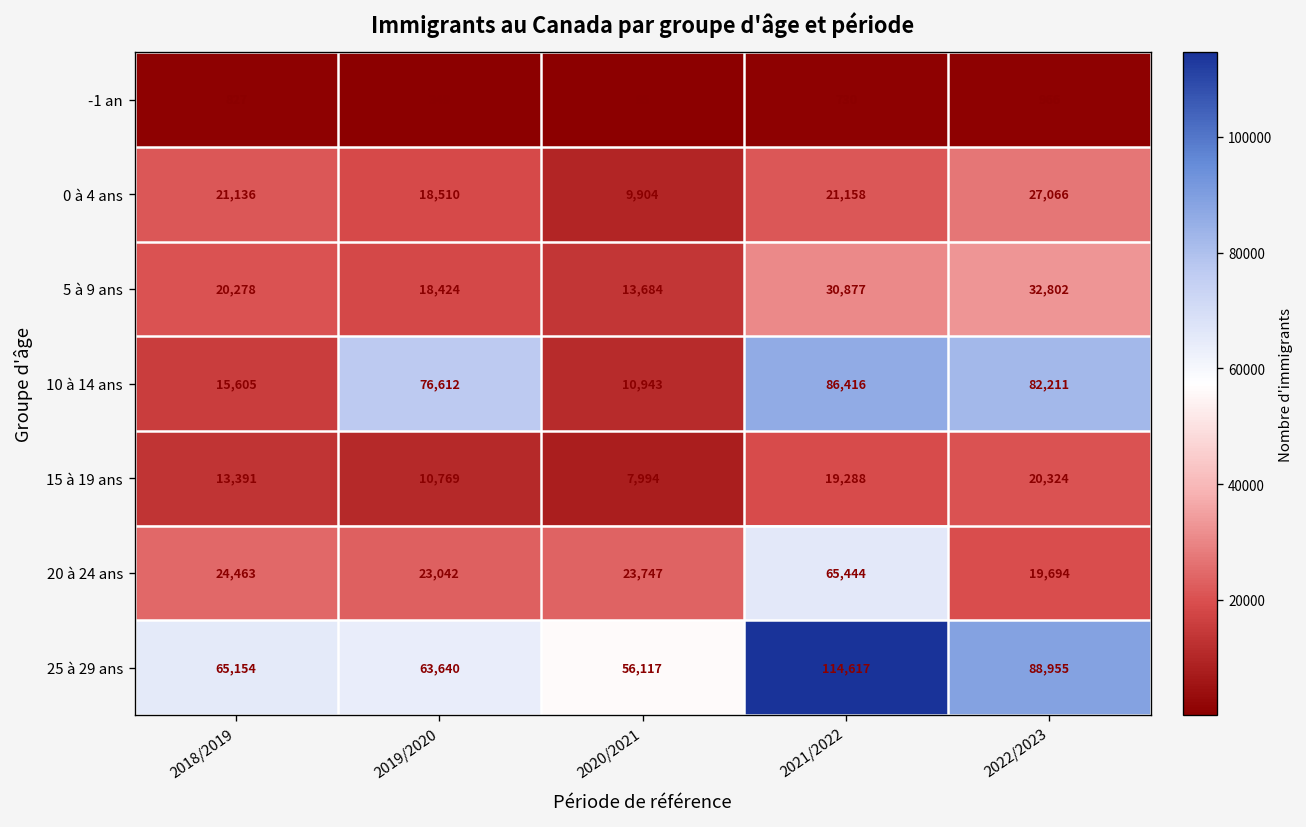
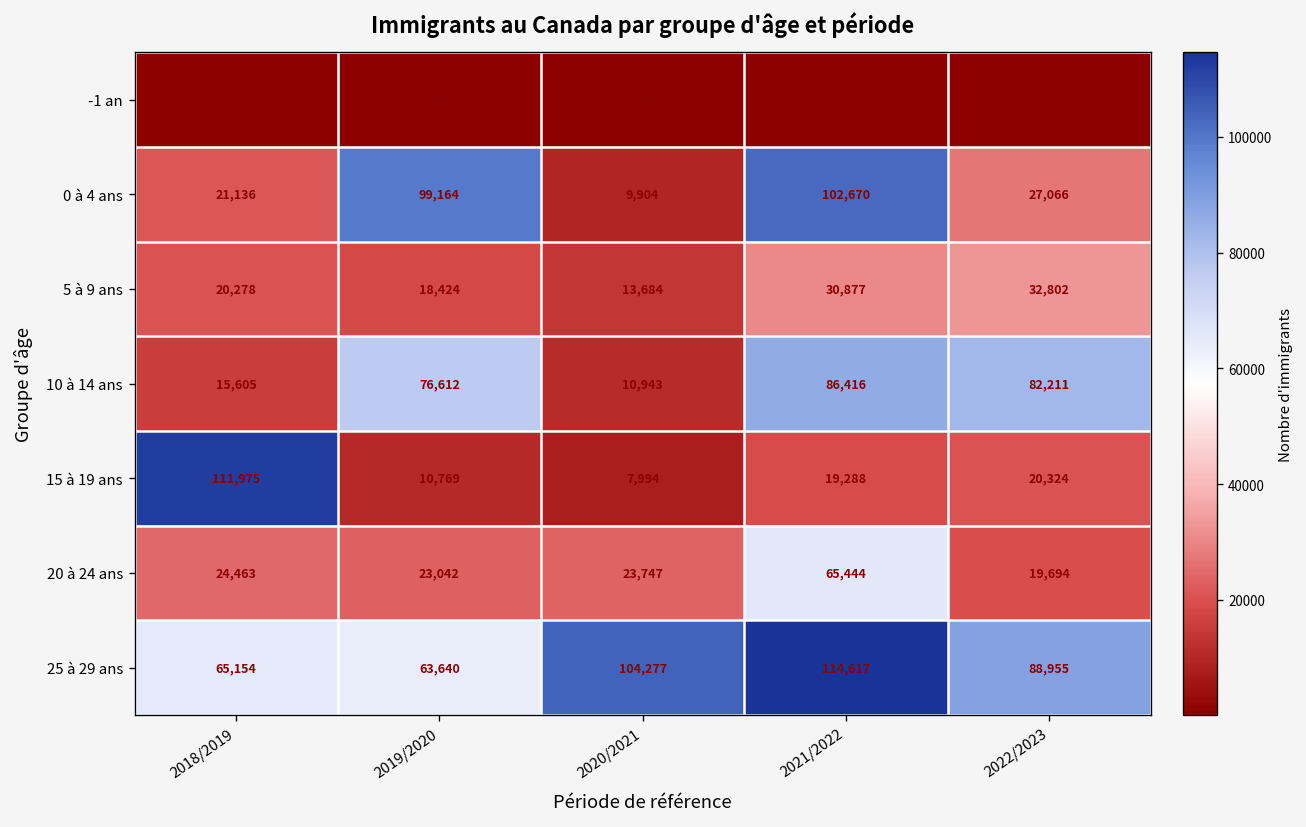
  {
    "0 à 4 ans": {
      "2018/2019": "21,136",
-     "2019/2020": "18,510",
-     "2021/2022": "21,158",
+     "2019/2020": "99,164",
+     "2021/2022": "102,670",
      "2022/2023": "27,066"
    },
    "5 à 9 ans": {
      "2018/2019": "20,278",
      "2019/2020": "18,424",
      "2020/2021": "13,684",
      "2021/2022": "30,877",
      "2022/2023": "32,802"
    },
    "10 à 14 ans": {
      "2018/2019": "15,605",
      "2019/2020": "76,612",
      "2021/2022": "86,416",
      "2022/2023": "82,211"
    },
    "15 à 19 ans": {
-     "2018/2019": "13,391",
+     "2018/2019": "111,975",
      "2021/2022": "19,288",
      "2022/2023": "20,324"
    },
    "20 à 24 ans": {
      "2018/2019": "24,463",
      "2019/2020": "23,042",
      "2020/2021": "23,747",
      "2021/2022": "65,444",
      "2022/2023": "19,694"
    },
    "25 à 29 ans": {
      "2018/2019": "65,154",
      "2019/2020": "63,640",
-     "2020/2021": "56,117",
+     "2020/2021": "104,277",
      "2021/2022": "114,617",
      "2022/2023": "88,955"
    }
  }
